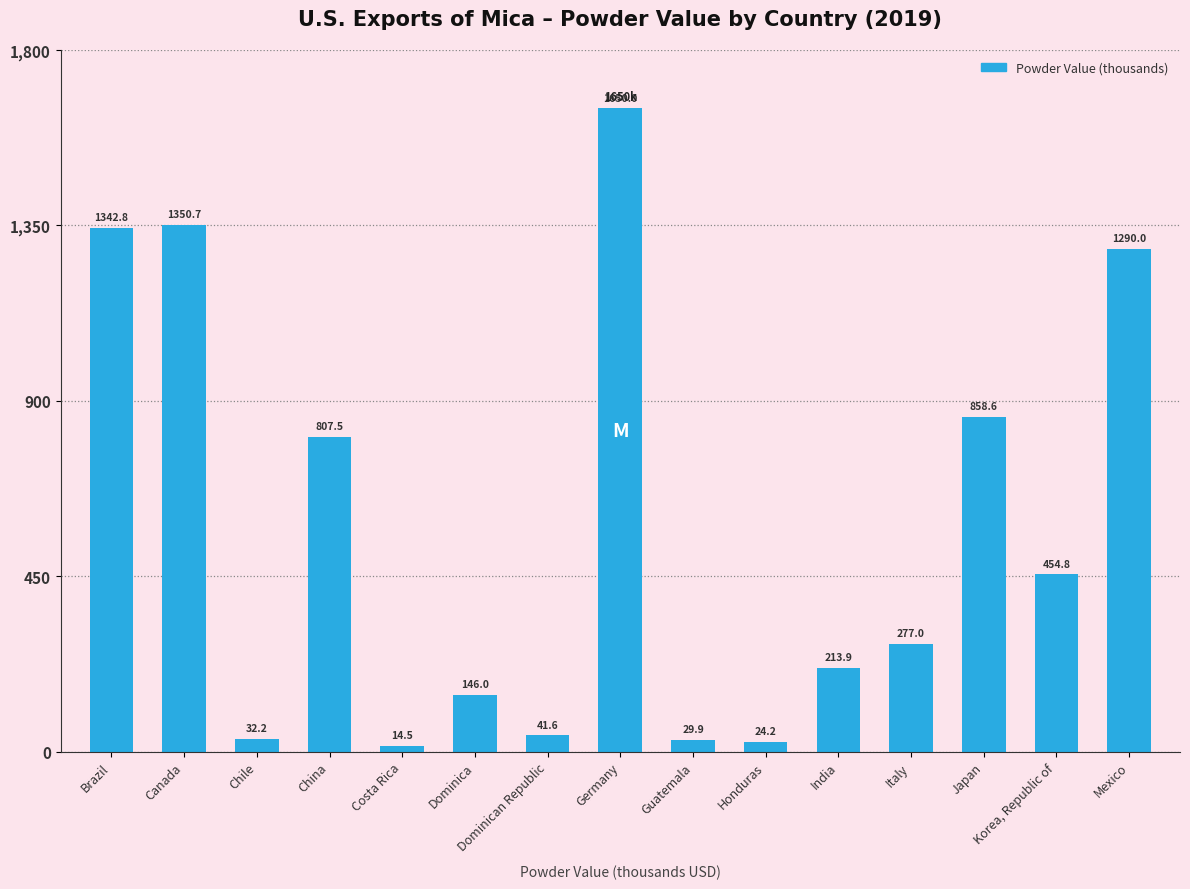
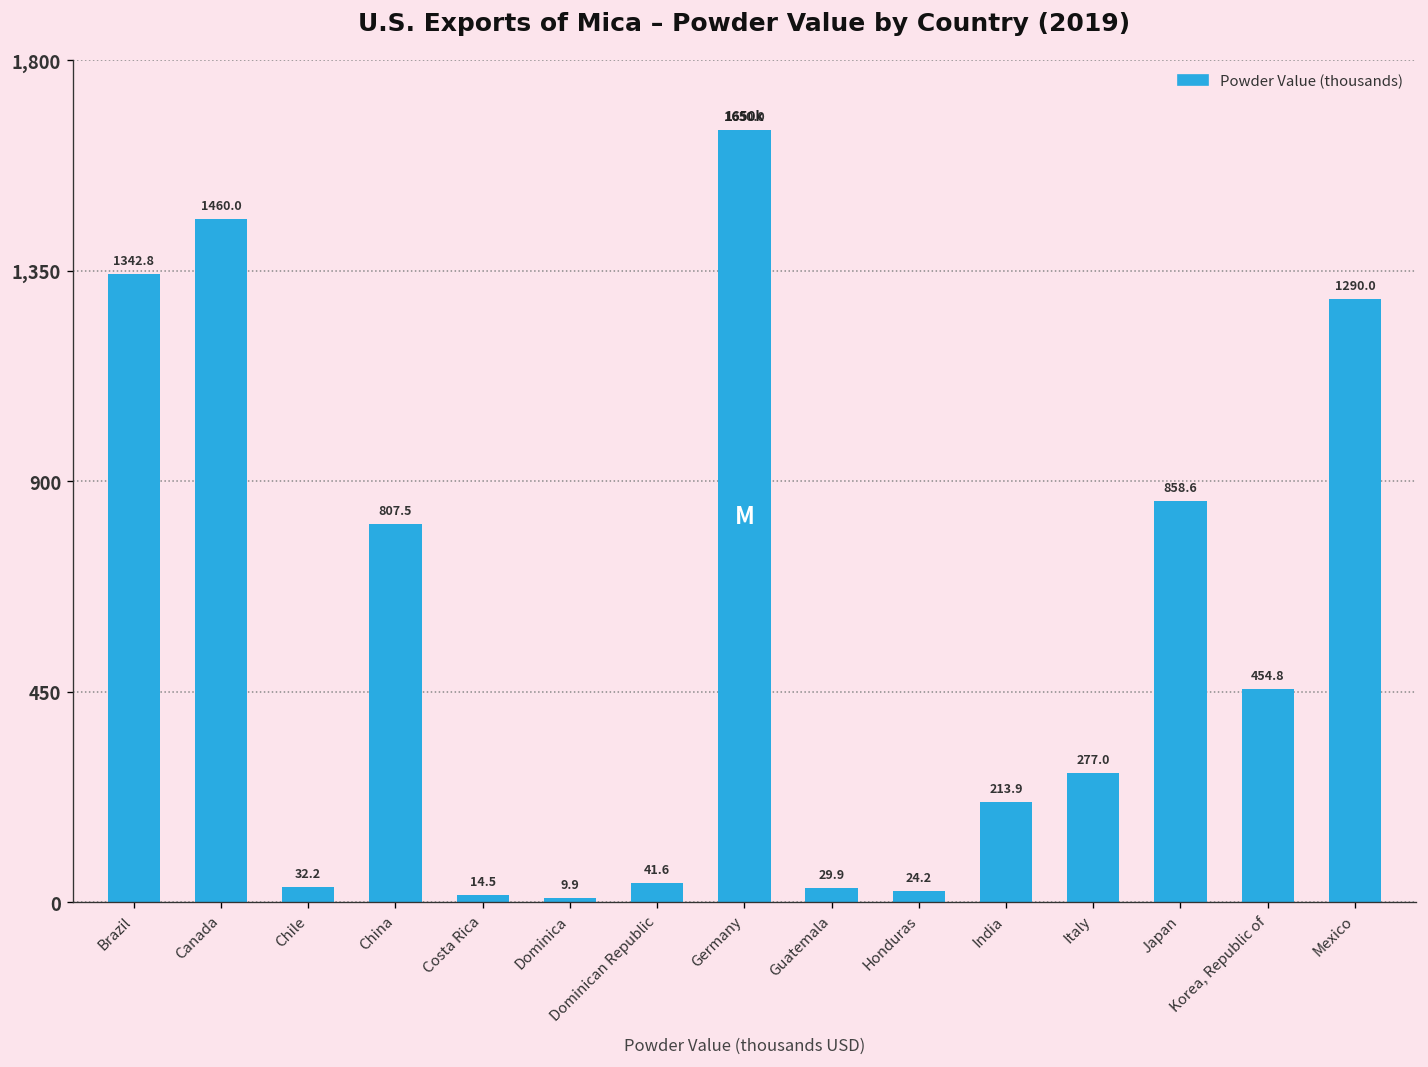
  {
    "Brazil": 1342.8,
-   "Canada": 1350.7,
+   "Canada": 1460.0,
    "Chile": 32.2,
    "China": 807.5,
    "Costa Rica": 14.5,
-   "Dominica": 146.0,
+   "Dominica": 9.9,
    "Dominican Republic": 41.6,
    "Guatemala": 29.9,
    "Honduras": 24.2,
    "India": 213.9,
    "Italy": 277.0,
    "Japan": 858.6,
    "Korea, Republic of": 454.8,
    "Mexico": 1290.0
  }
